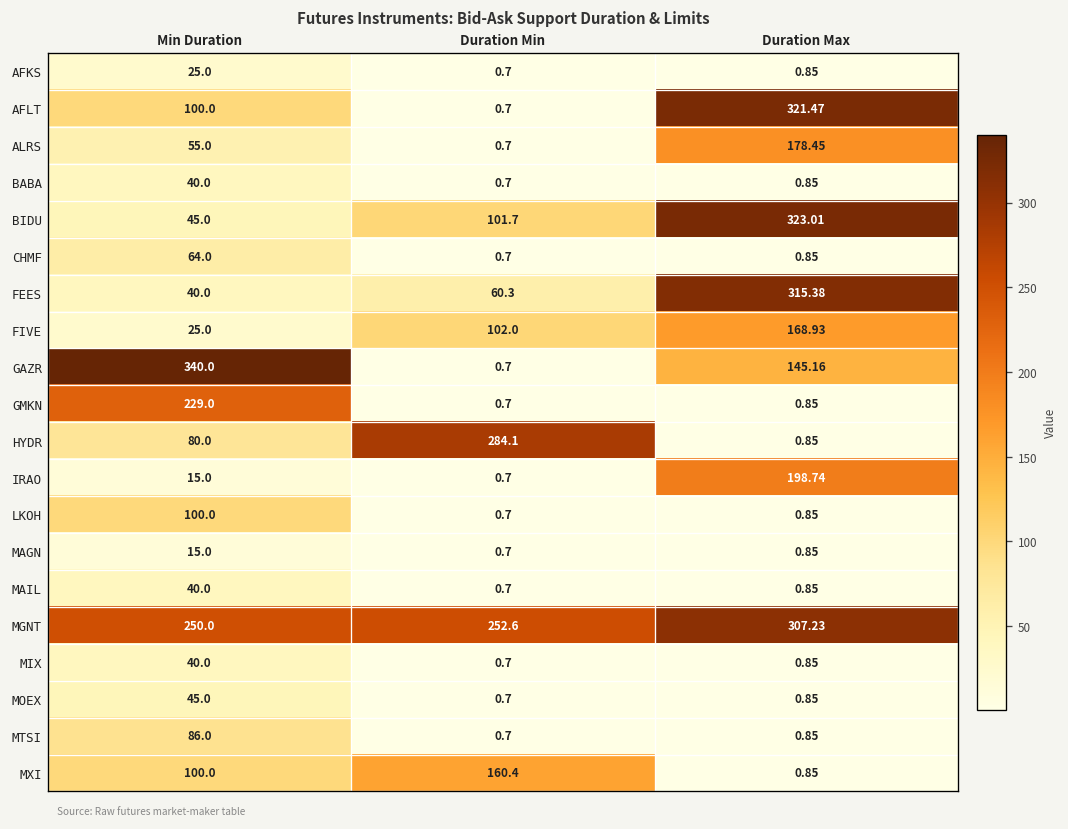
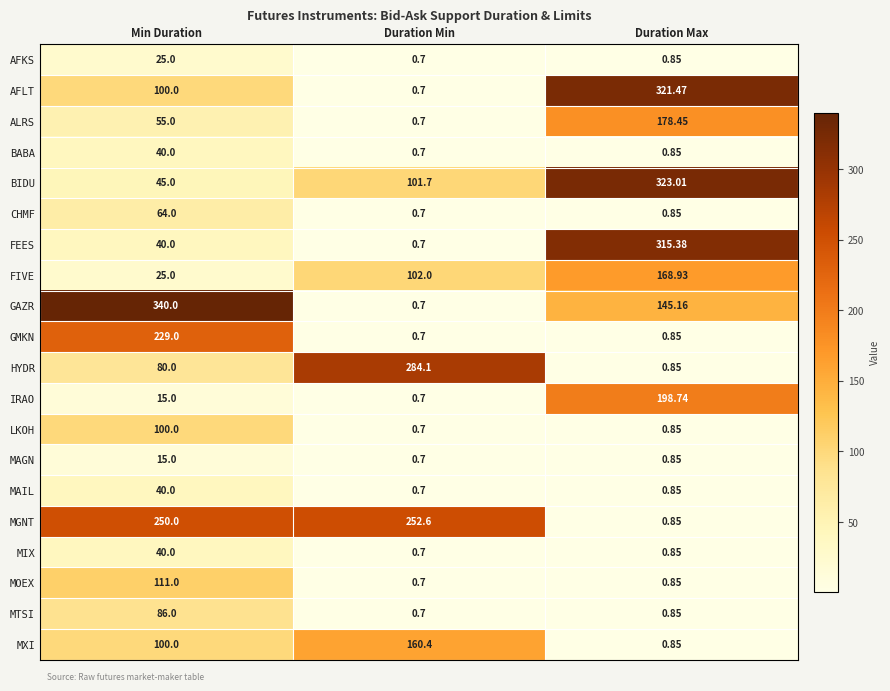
  {
    "AFKS": {
      "Min Duration": 25.0,
      "Duration Min": 0.7,
      "Duration Max": 0.85
    },
    "AFLT": {
      "Min Duration": 100.0,
      "Duration Min": 0.7,
      "Duration Max": 321.47
    },
    "ALRS": {
      "Min Duration": 55.0,
      "Duration Min": 0.7,
      "Duration Max": 178.45
    },
    "BABA": {
      "Min Duration": 40.0,
      "Duration Min": 0.7,
      "Duration Max": 0.85
    },
    "BIDU": {
      "Min Duration": 45.0,
      "Duration Min": 101.7,
      "Duration Max": 323.01
    },
    "CHMF": {
      "Min Duration": 64.0,
      "Duration Min": 0.7,
      "Duration Max": 0.85
    },
    "FEES": {
      "Min Duration": 40.0,
-     "Duration Min": 60.3,
+     "Duration Min": 0.7,
      "Duration Max": 315.38
    },
    "FIVE": {
      "Min Duration": 25.0,
      "Duration Min": 102.0,
      "Duration Max": 168.93
    },
    "GAZR": {
      "Min Duration": 340.0,
      "Duration Min": 0.7,
      "Duration Max": 145.16
    },
    "GMKN": {
      "Min Duration": 229.0,
      "Duration Min": 0.7,
      "Duration Max": 0.85
    },
    "HYDR": {
      "Min Duration": 80.0,
      "Duration Min": 284.1,
      "Duration Max": 0.85
    },
    "IRAO": {
      "Min Duration": 15.0,
      "Duration Min": 0.7,
      "Duration Max": 198.74
    },
    "LKOH": {
      "Min Duration": 100.0,
      "Duration Min": 0.7,
      "Duration Max": 0.85
    },
    "MAGN": {
      "Min Duration": 15.0,
      "Duration Min": 0.7,
      "Duration Max": 0.85
    },
    "MAIL": {
      "Min Duration": 40.0,
      "Duration Min": 0.7,
      "Duration Max": 0.85
    },
    "MGNT": {
      "Min Duration": 250.0,
      "Duration Min": 252.6,
-     "Duration Max": 307.23
+     "Duration Max": 0.85
    },
    "MIX": {
      "Min Duration": 40.0,
      "Duration Min": 0.7,
      "Duration Max": 0.85
    },
    "MOEX": {
-     "Min Duration": 45.0,
+     "Min Duration": 111.0,
      "Duration Min": 0.7,
      "Duration Max": 0.85
    },
    "MTSI": {
      "Min Duration": 86.0,
      "Duration Min": 0.7,
      "Duration Max": 0.85
    },
    "MXI": {
      "Min Duration": 100.0,
      "Duration Min": 160.4,
      "Duration Max": 0.85
    }
  }
